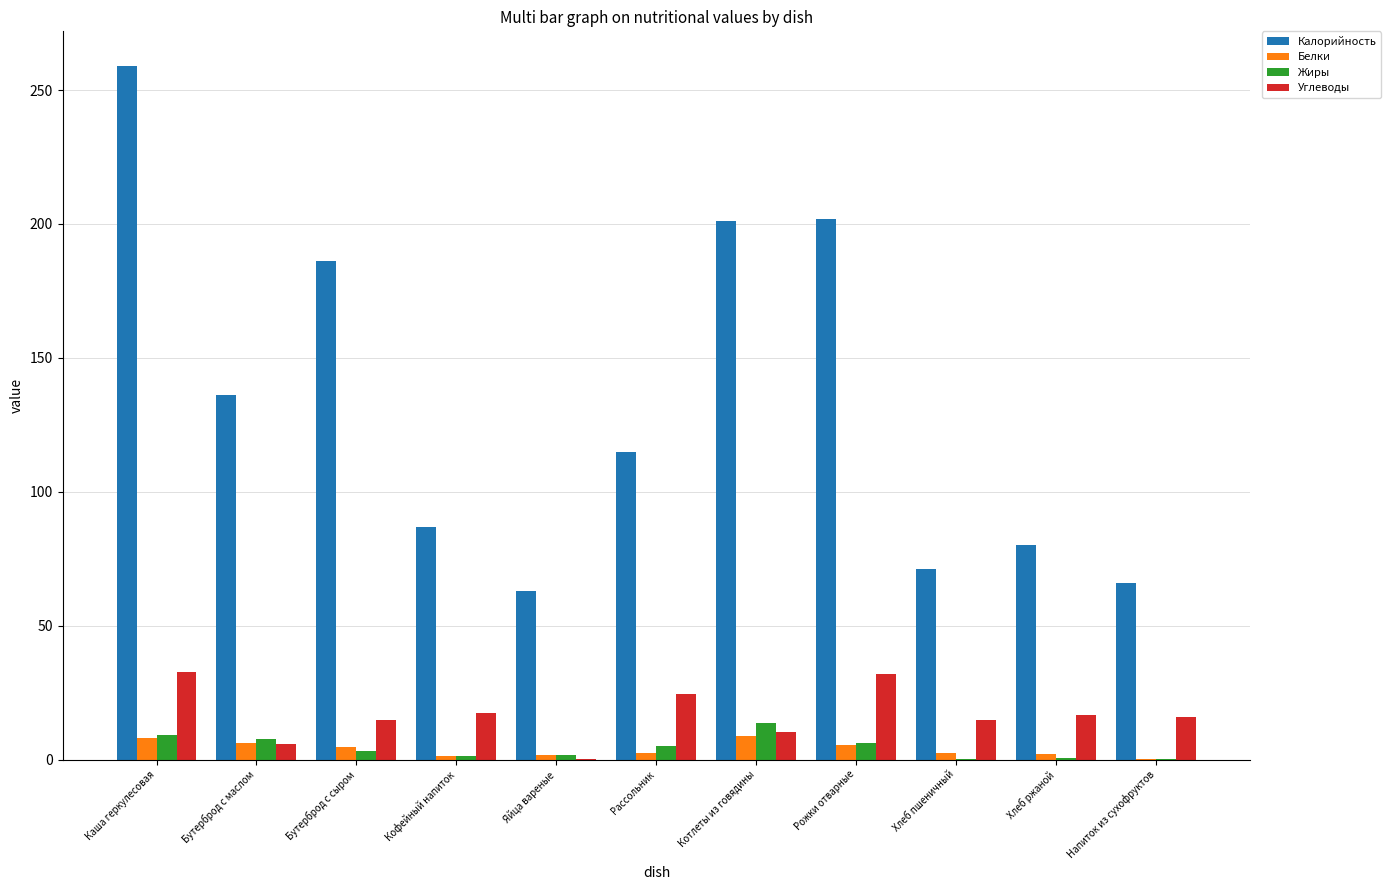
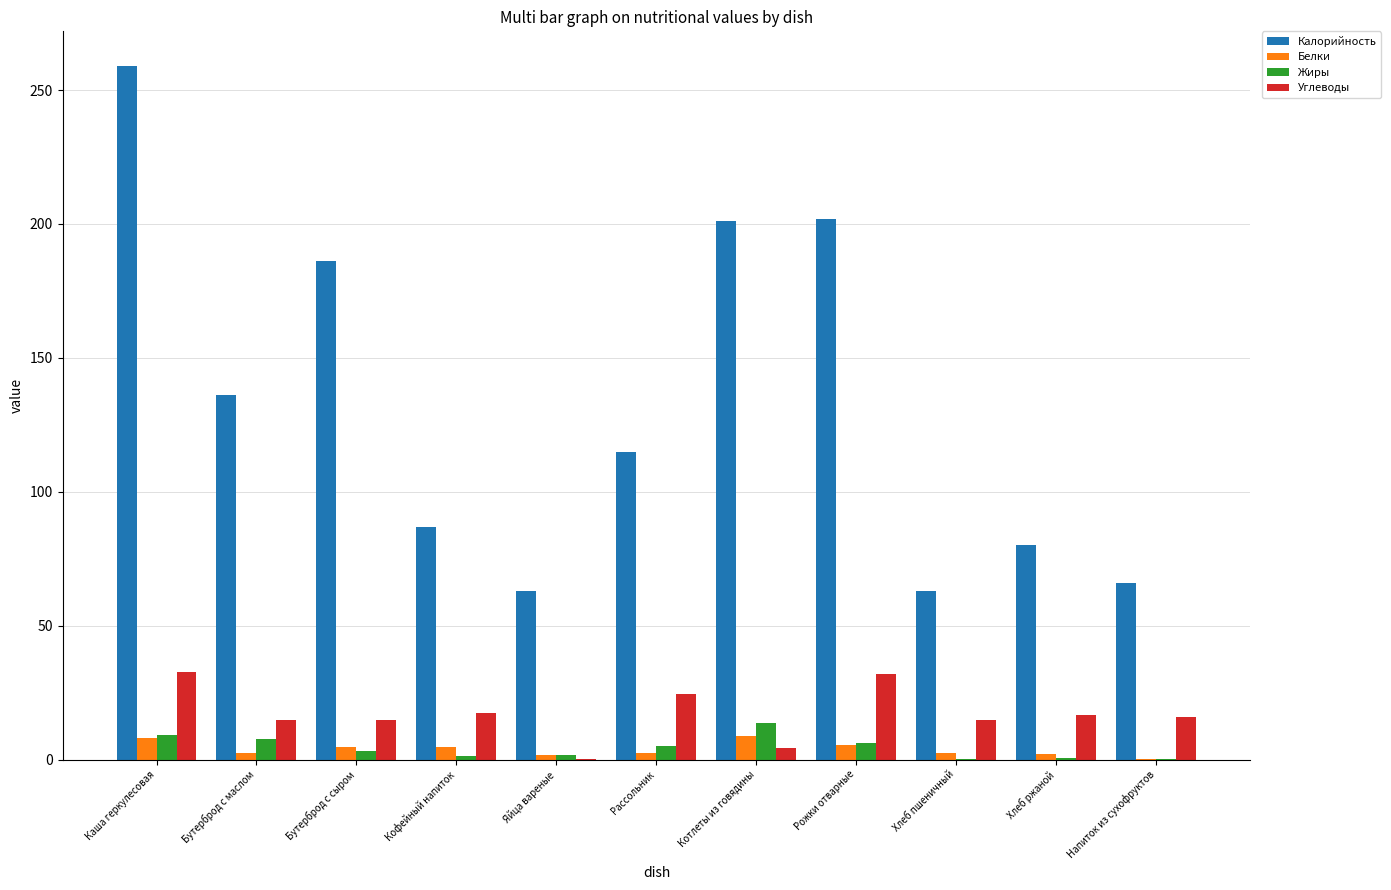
  {
    "Калорийность": {
      "Каша геркулесовая": 259,
      "Бутерброд с маслом": 136,
      "Бутерброд с сыром": 186,
      "Кофейный напиток": 87,
      "Яйца вареные": 63,
      "Рассольник": 115,
      "Котлеты из говядины": 201,
      "Рожки отварные": 202,
-     "Хлеб пшеничный": 71,
+     "Хлеб пшеничный": 63,
      "Хлеб ржаной": 80,
      "Напиток из сухофруктов": 66
    },
    "Белки": {
      "Каша геркулесовая": 8,
-     "Бутерброд с маслом": 6,
+     "Бутерброд с маслом": 2,
      "Бутерброд с сыром": 5,
-     "Кофейный напиток": 1,
+     "Кофейный напиток": 5,
      "Яйца вареные": 2,
      "Рассольник": 2,
      "Котлеты из говядины": 9,
      "Рожки отварные": 6,
      "Хлеб пшеничный": 2,
      "Хлеб ржаной": 2
    },
    "Жиры": {
      "Каша геркулесовая": 9,
      "Бутерброд с маслом": 7,
      "Бутерброд с сыром": 3,
      "Кофейный напиток": 1,
      "Яйца вареные": 2,
      "Рассольник": 5,
      "Котлеты из говядины": 14,
      "Рожки отварные": 6
    },
    "Углеводы": {
      "Каша геркулесовая": 33,
-     "Бутерброд с маслом": 6,
+     "Бутерброд с маслом": 15,
      "Бутерброд с сыром": 15,
      "Кофейный напиток": 17,
      "Рассольник": 24,
-     "Котлеты из говядины": 10,
+     "Котлеты из говядины": 4,
      "Рожки отварные": 32,
      "Хлеб пшеничный": 15,
      "Хлеб ржаной": 16,
      "Напиток из сухофруктов": 16
    }
  }
